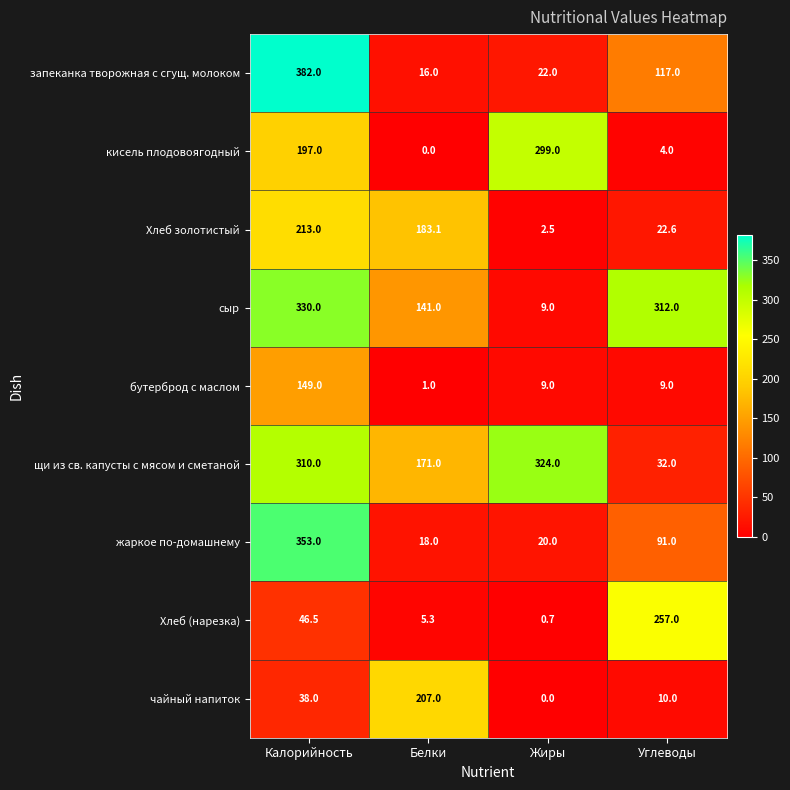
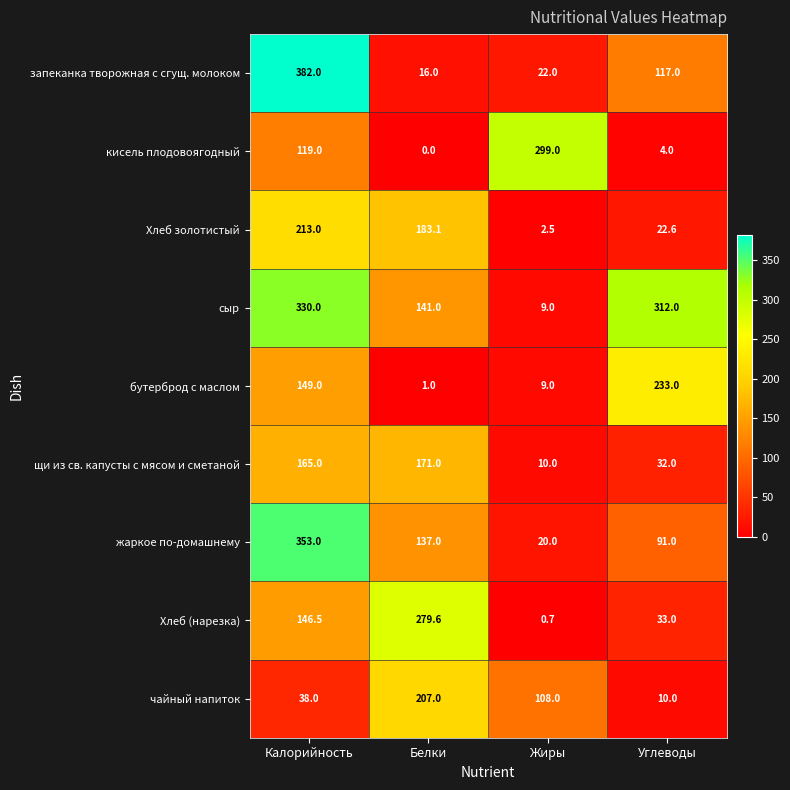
  {
    "запеканка творожная с сгущ. молоком": {
      "Калорийность": 382.0,
      "Белки": 16.0,
      "Жиры": 22.0,
      "Углеводы": 117.0
    },
    "кисель плодовоягодный": {
-     "Калорийность": 197.0,
+     "Калорийность": 119.0,
      "Белки": 0.0,
      "Жиры": 299.0,
      "Углеводы": 4.0
    },
    "Хлеб золотистый": {
      "Калорийность": 213.0,
      "Белки": 183.1,
      "Жиры": 2.5,
      "Углеводы": 22.6
    },
    "сыр": {
      "Калорийность": 330.0,
      "Белки": 141.0,
      "Жиры": 9.0,
      "Углеводы": 312.0
    },
    "бутерброд с маслом": {
      "Калорийность": 149.0,
      "Белки": 1.0,
      "Жиры": 9.0,
-     "Углеводы": 9.0
+     "Углеводы": 233.0
    },
    "щи из св. капусты с мясом и сметаной": {
-     "Калорийность": 310.0,
+     "Калорийность": 165.0,
      "Белки": 171.0,
-     "Жиры": 324.0,
+     "Жиры": 10.0,
      "Углеводы": 32.0
    },
    "жаркое по-домашнему": {
      "Калорийность": 353.0,
-     "Белки": 18.0,
+     "Белки": 137.0,
      "Жиры": 20.0,
      "Углеводы": 91.0
    },
    "Хлеб (нарезка)": {
-     "Калорийность": 46.5,
-     "Белки": 5.3,
+     "Калорийность": 146.5,
+     "Белки": 279.6,
      "Жиры": 0.7,
-     "Углеводы": 257.0
+     "Углеводы": 33.0
    },
    "чайный напиток": {
      "Калорийность": 38.0,
      "Белки": 207.0,
-     "Жиры": 0.0,
+     "Жиры": 108.0,
      "Углеводы": 10.0
    }
  }
